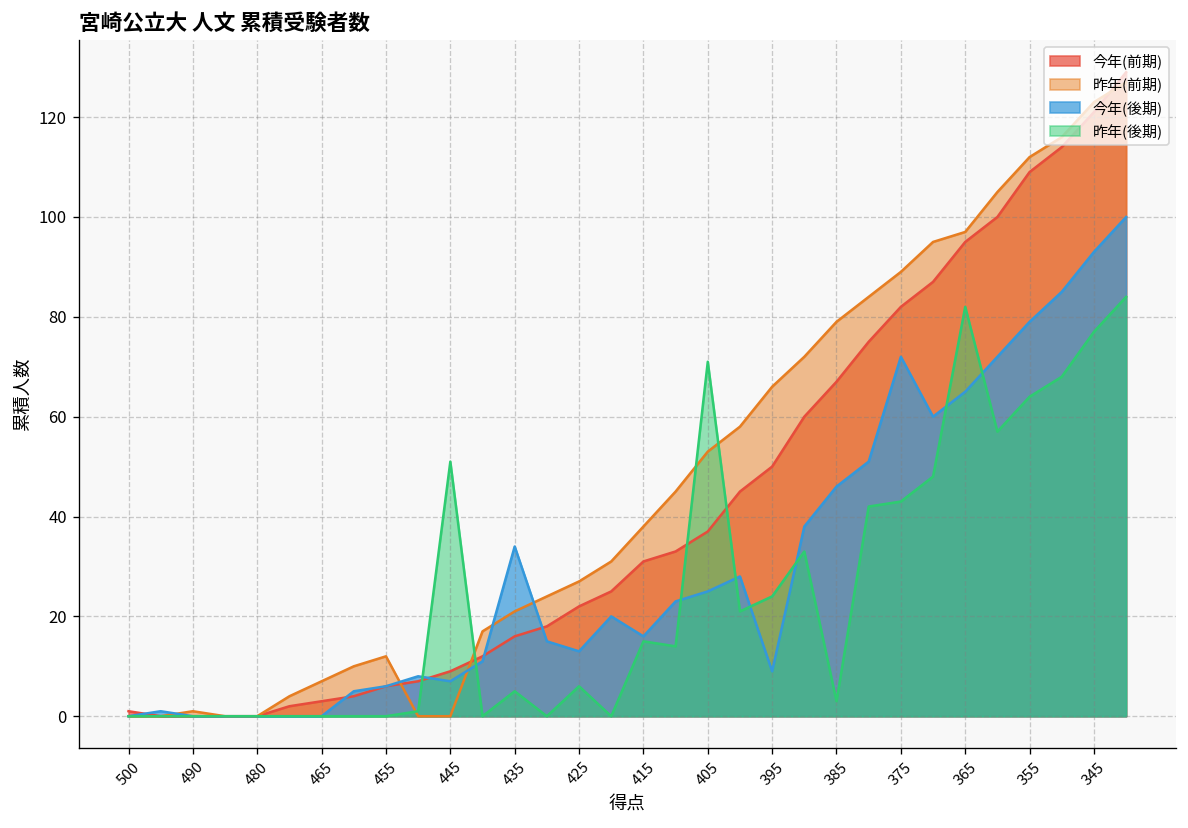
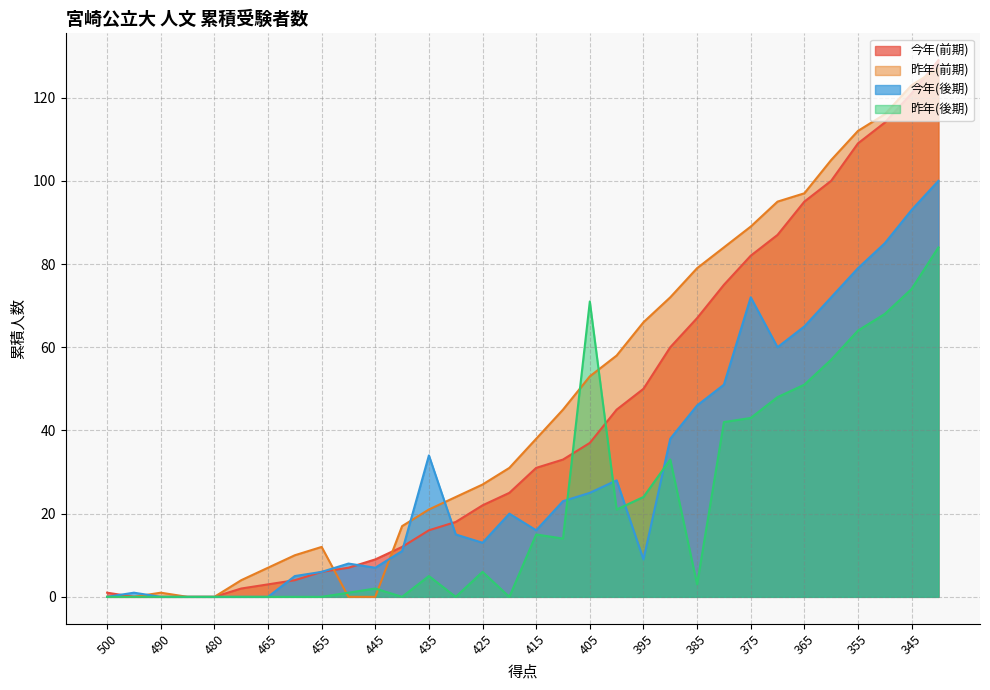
  {
    "今年(後期)": {
      "445": 7,
      "435": 34,
      "425": 13,
      "415": 16,
      "405": 25,
      "395": 9,
      "385": 46,
      "375": 72,
      "365": 65,
      "355": 79,
      "345": 93
    },
    "昨年(後期)": {
      "455": 0,
-     "445": 51,
+     "445": 2,
      "435": 5,
      "425": 6,
      "415": 15,
      "405": 71,
      "395": 24,
      "385": 3,
      "375": 43,
-     "365": 82,
+     "365": 51,
      "355": 64,
-     "345": 77
+     "345": 74
    }
  }
